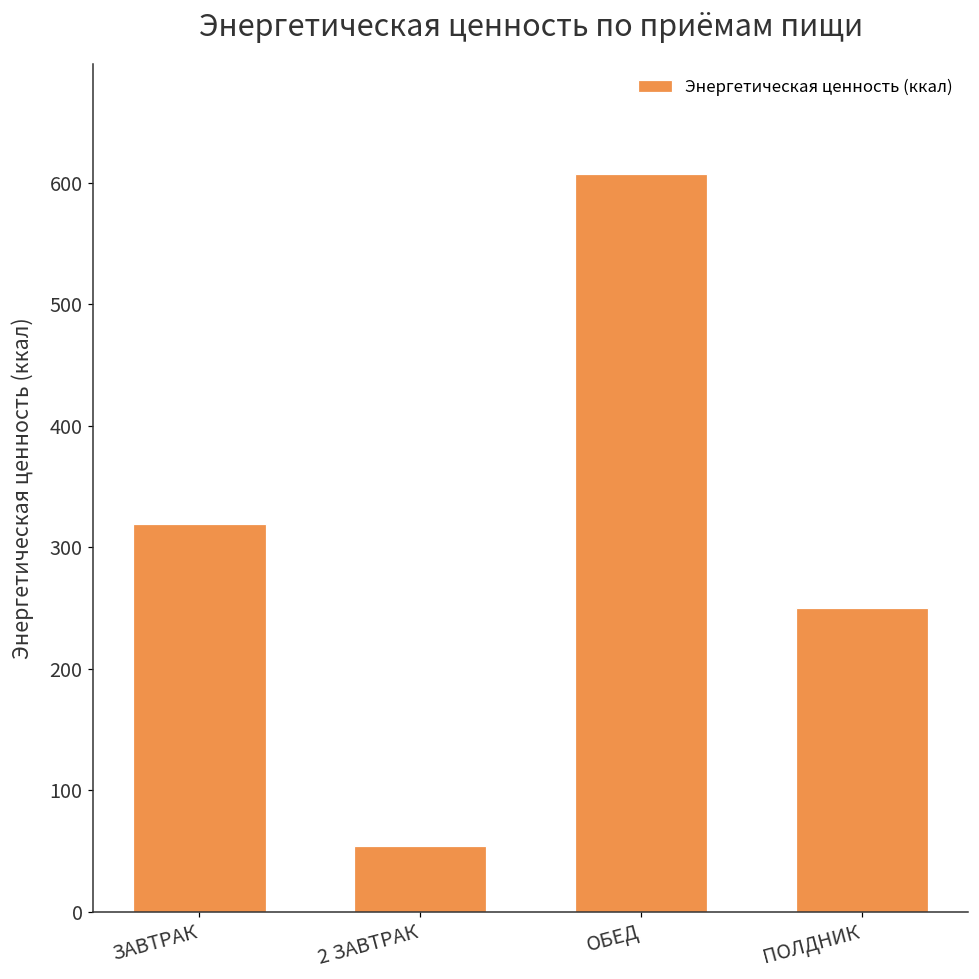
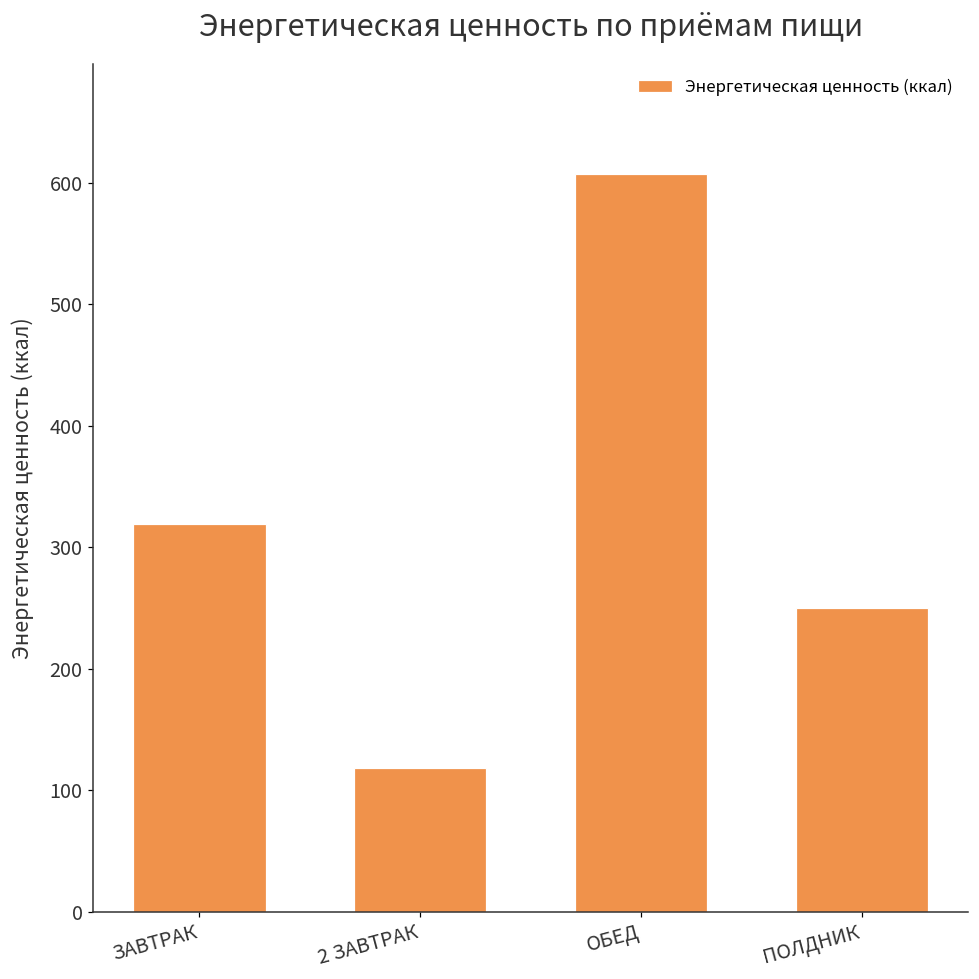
  {
    "ЗАВТРАК": 319,
-   "2 ЗАВТРАК": 54,
+   "2 ЗАВТРАК": 118,
    "ОБЕД": 607,
    "ПОЛДНИК": 250
  }
